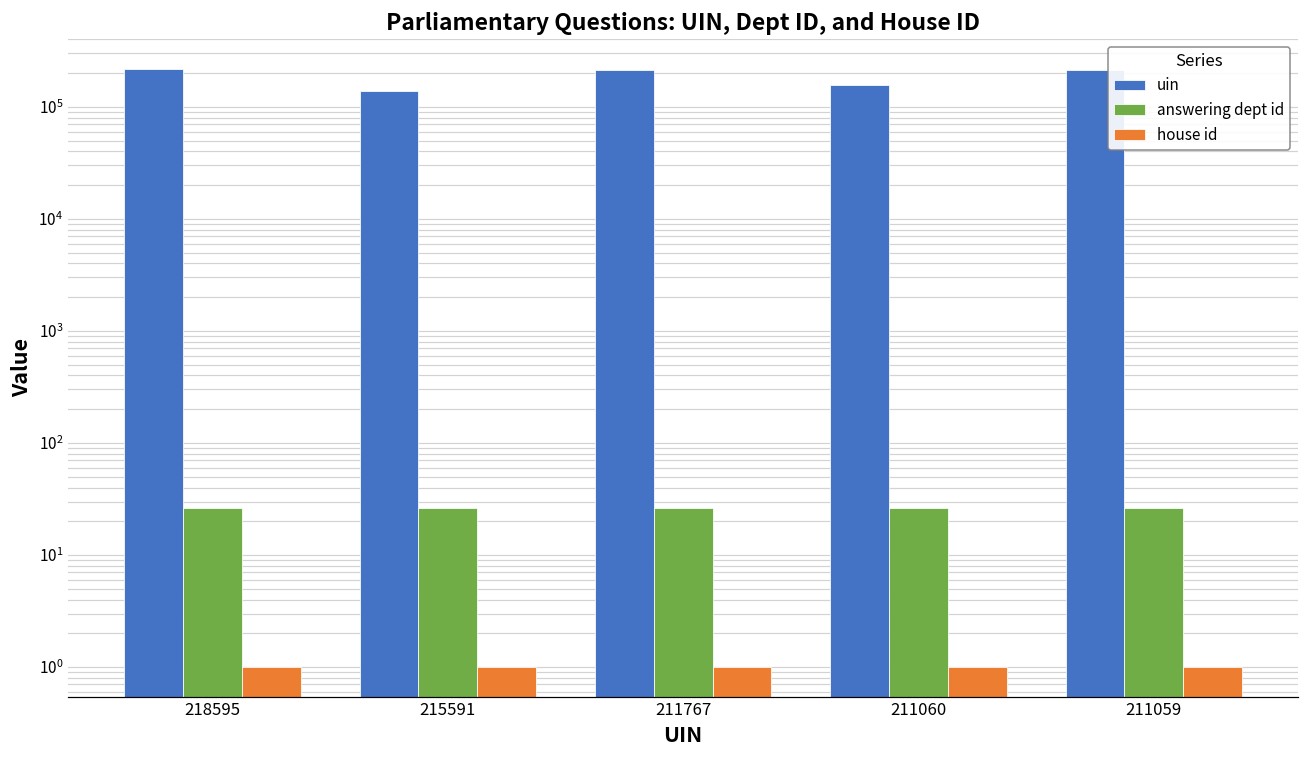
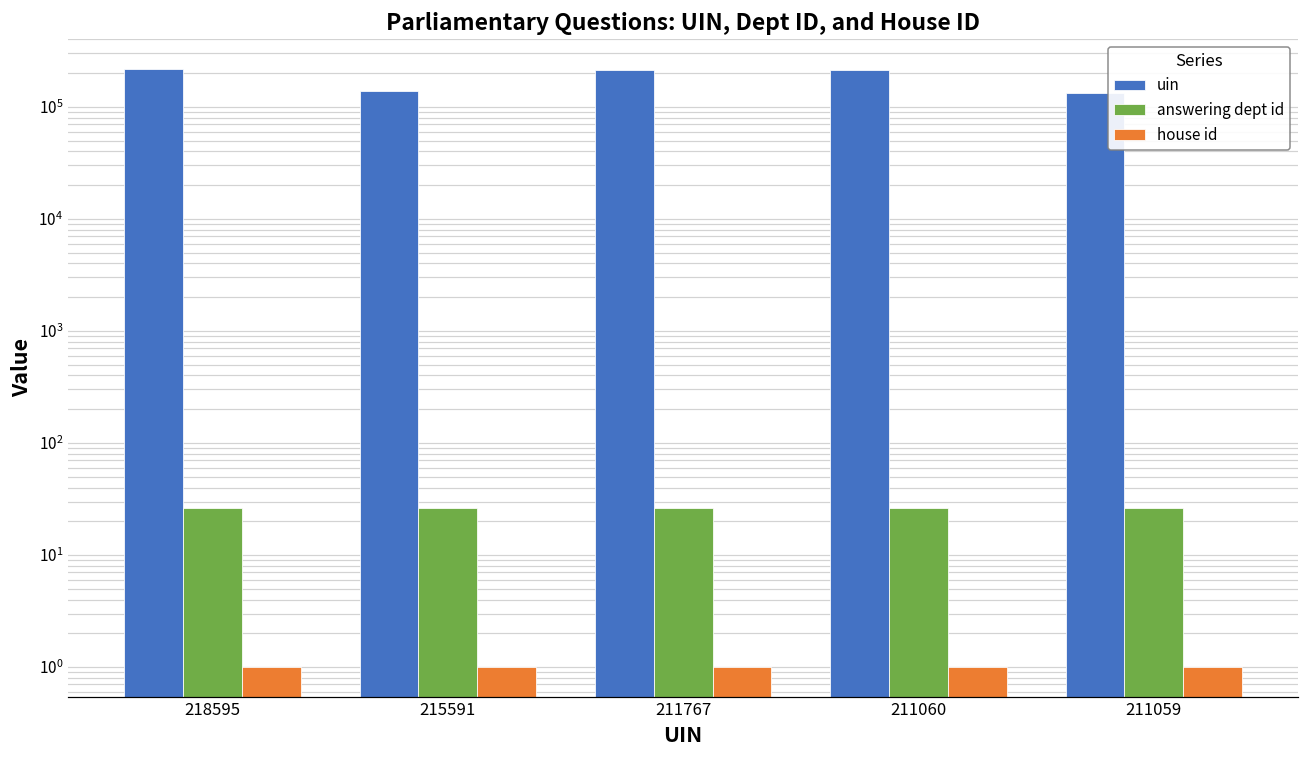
  {
    "uin": {
      "218595": 220000,
      "215591": 140000,
      "211767": 210000,
-     "211060": 160000,
-     "211059": 210000
+     "211060": 210000,
+     "211059": 130000
    },
    "answering dept id": {
      "218595": 26,
      "215591": 26,
      "211767": 26,
      "211060": 26,
      "211059": 26
    },
    "house id": {
      "218595": 1,
      "215591": 1,
      "211767": 1,
      "211060": 1,
      "211059": 1
    }
  }
